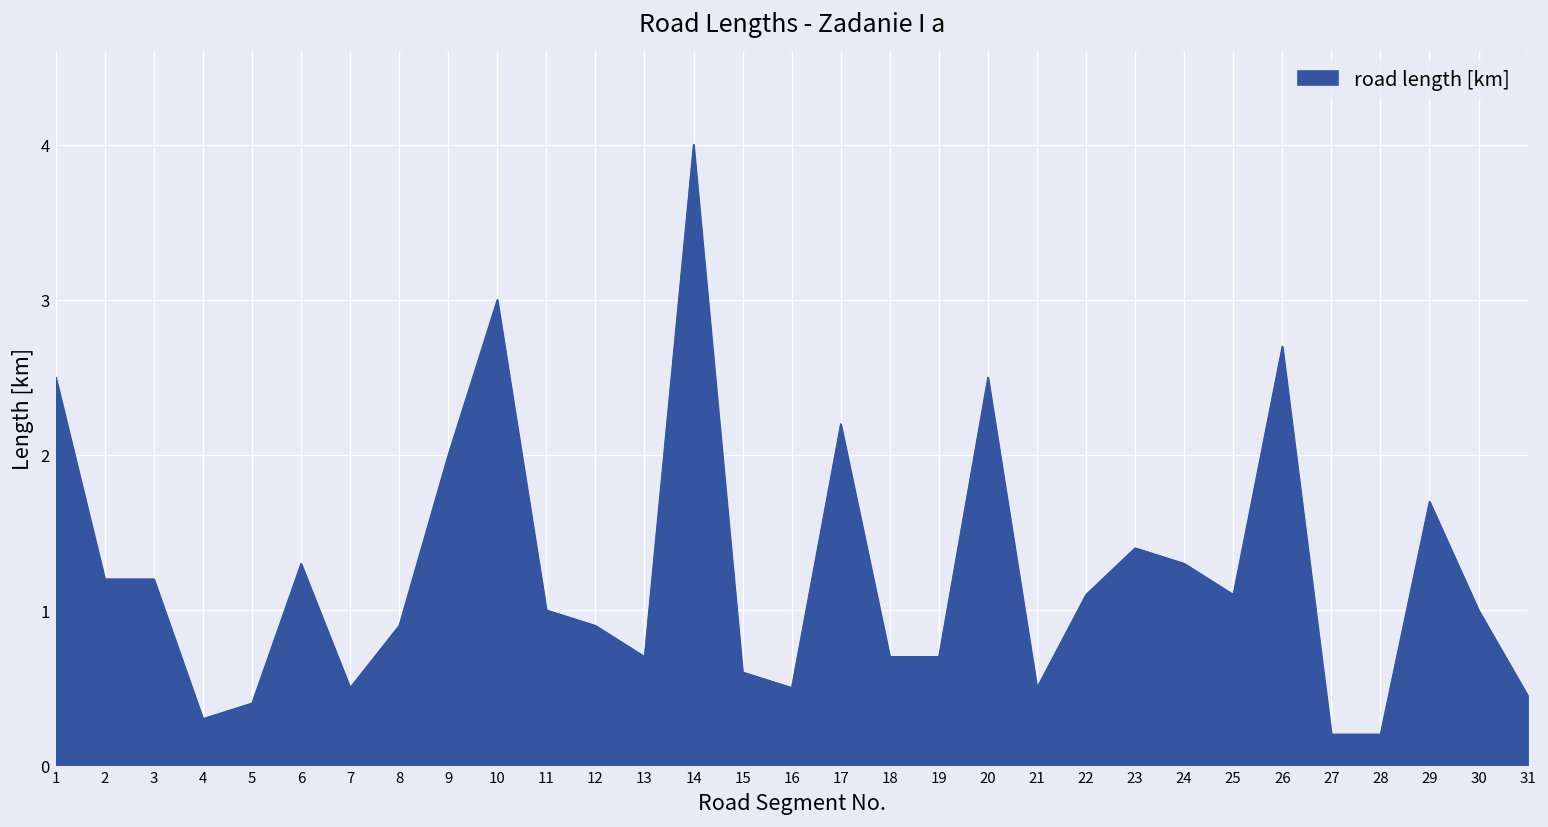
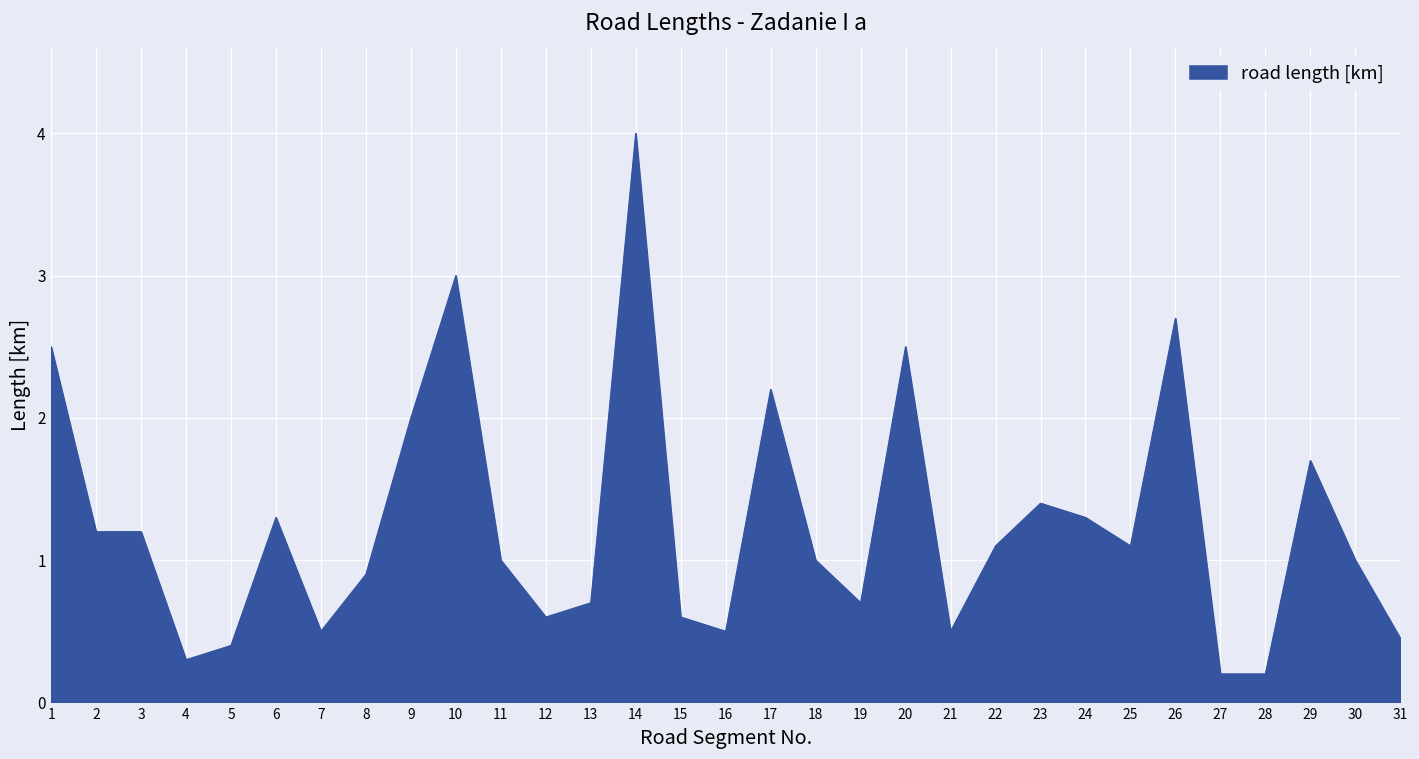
  {
    "1": 2.5,
    "2": 1.2,
    "3": 1.2,
    "4": 0.3,
    "5": 0.4,
    "6": 1.3,
    "7": 0.5,
    "8": 0.9,
    "9": 2.0,
    "10": 3.0,
    "11": 1.0,
-   "12": 0.9,
+   "12": 0.6,
    "13": 0.7,
    "14": 4.0,
    "15": 0.6,
    "16": 0.5,
    "17": 2.2,
-   "18": 0.7,
+   "18": 1.0,
    "19": 0.7,
    "20": 2.5,
    "21": 0.5,
    "22": 1.1,
    "23": 1.4,
    "24": 1.3,
    "25": 1.1,
    "26": 2.7,
    "27": 0.2,
    "28": 0.2,
    "29": 1.7,
    "30": 1.0,
    "31": 0.45
  }
